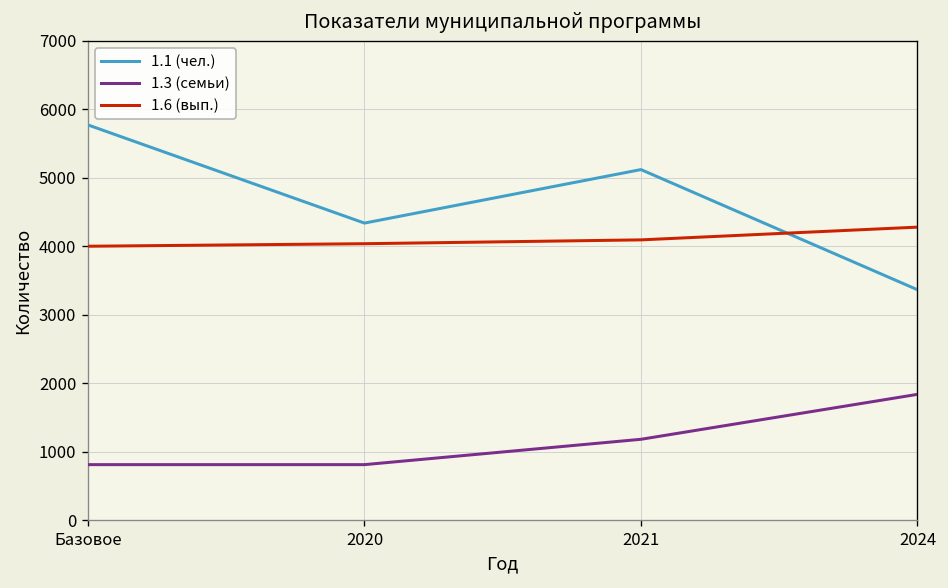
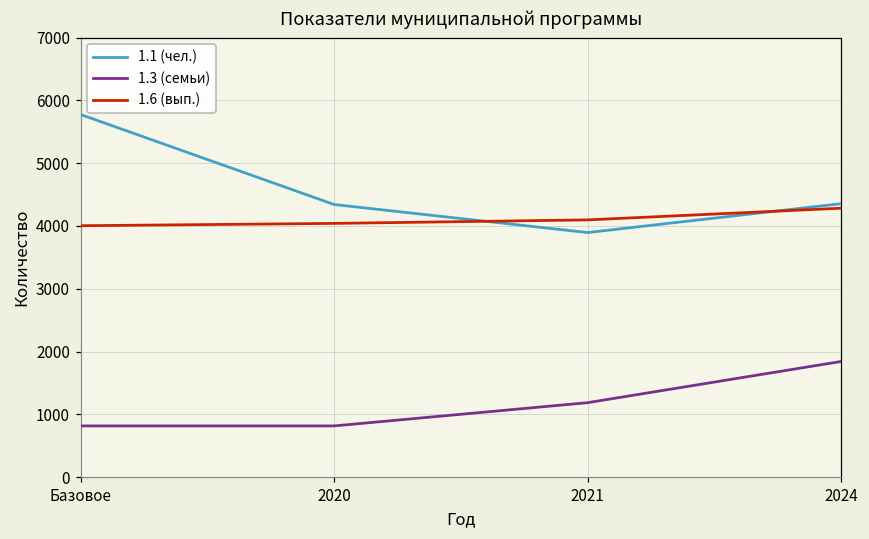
  {
    "1.1 (чел.)": {
      "Базовое": 5800,
      "2020": 4300,
-     "2021": 5100,
-     "2024": 3400
+     "2021": 3900,
+     "2024": 4400
    },
    "1.3 (семьи)": {
      "Базовое": 800,
      "2020": 800,
      "2021": 1200,
      "2024": 1800
    },
    "1.6 (вып.)": {
      "Базовое": 4000,
      "2020": 4000,
      "2021": 4100,
      "2024": 4300
    }
  }
